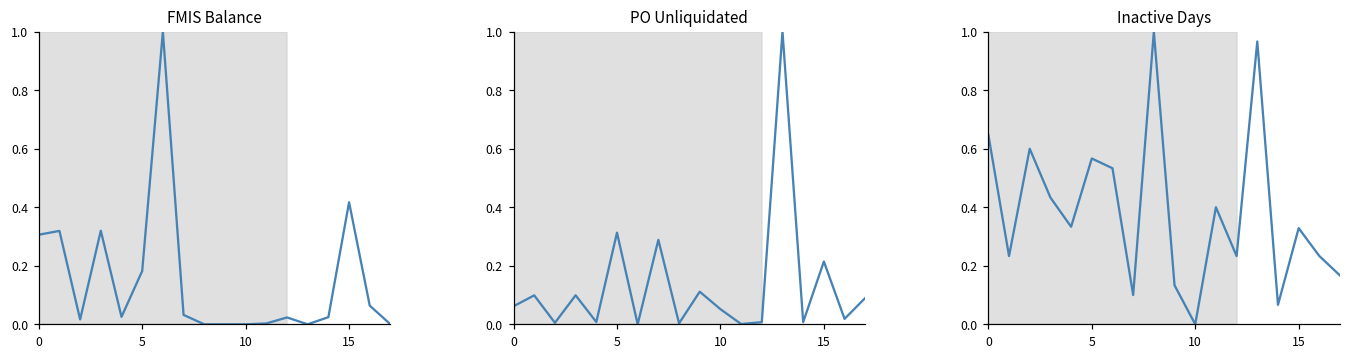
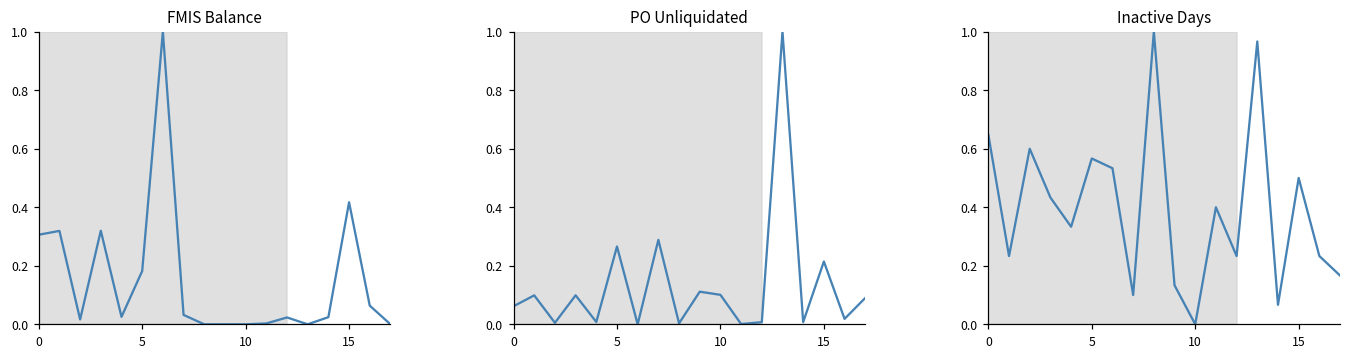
  {
    "FMIS Balance": {
      "0": 0.31,
      "5": 0.18,
      "10": 0.00,
      "15": 0.42
    },
    "PO Unliquidated": {
      "0": 0.06,
-     "5": 0.31,
-     "10": 0.05,
+     "5": 0.27,
+     "10": 0.10,
      "15": 0.21
    },
    "Inactive Days": {
      "0": 0.65,
      "5": 0.57,
      "10": 0.00,
-     "15": 0.33
+     "15": 0.50
    }
  }
